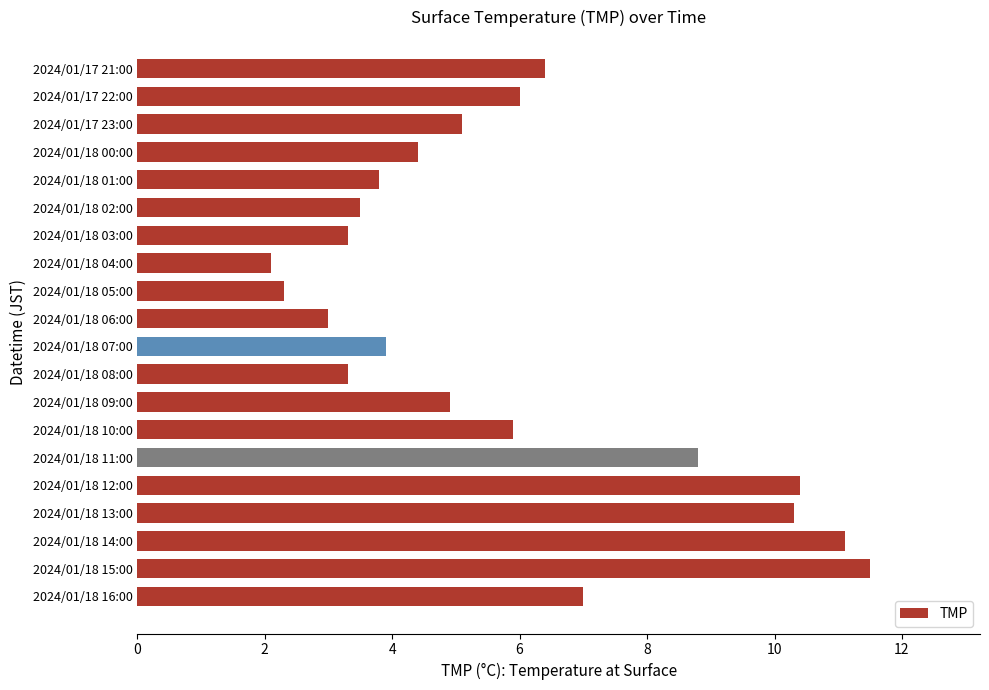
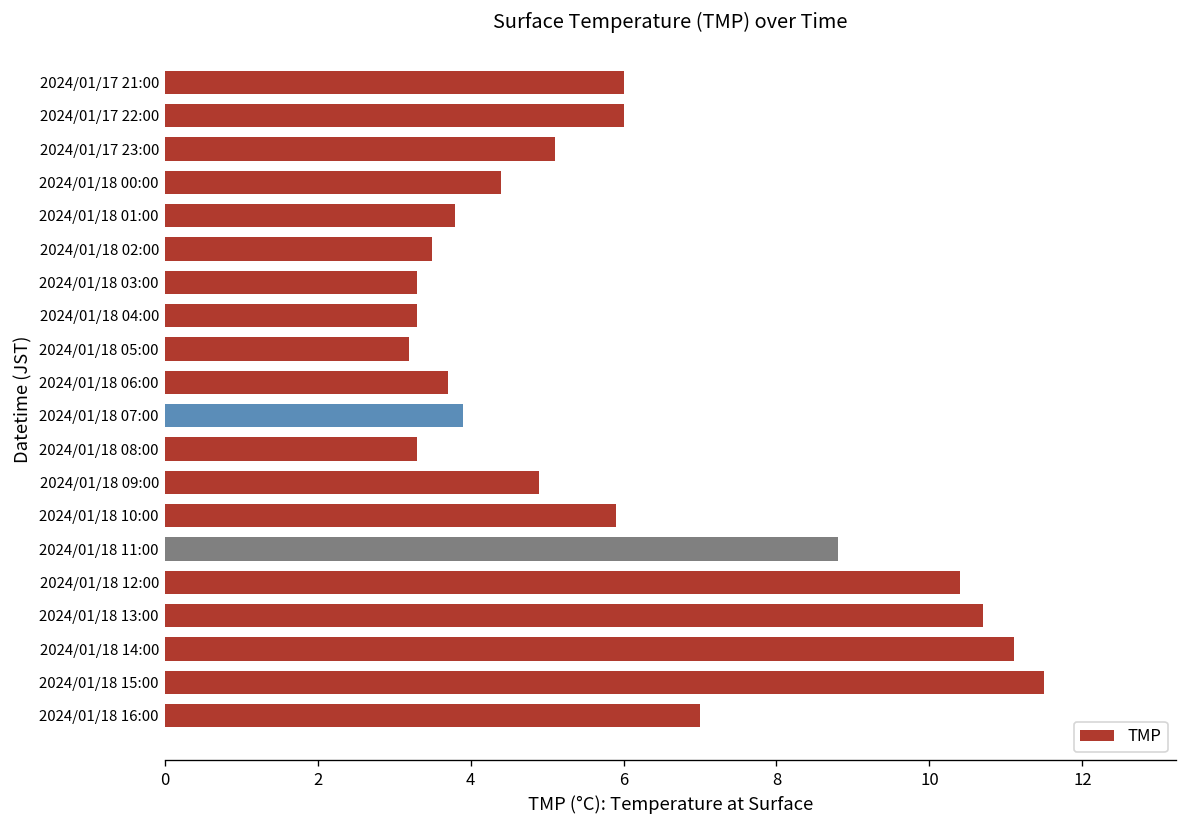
  {
-   "2024/01/17 21:00": 6.4,
+   "2024/01/17 21:00": 6.0,
    "2024/01/17 22:00": 6.0,
    "2024/01/17 23:00": 5.1,
    "2024/01/18 00:00": 4.4,
    "2024/01/18 01:00": 3.8,
    "2024/01/18 02:00": 3.5,
    "2024/01/18 03:00": 3.3,
-   "2024/01/18 04:00": 2.1,
-   "2024/01/18 05:00": 2.3,
-   "2024/01/18 06:00": 3.0,
+   "2024/01/18 04:00": 3.3,
+   "2024/01/18 05:00": 3.2,
+   "2024/01/18 06:00": 3.7,
    "2024/01/18 07:00": 3.9,
    "2024/01/18 08:00": 3.3,
    "2024/01/18 09:00": 4.9,
    "2024/01/18 10:00": 5.9,
    "2024/01/18 11:00": 8.8,
    "2024/01/18 12:00": 10.4,
-   "2024/01/18 13:00": 10.3,
+   "2024/01/18 13:00": 10.7,
    "2024/01/18 14:00": 11.1,
    "2024/01/18 15:00": 11.5,
    "2024/01/18 16:00": 7.0
  }
